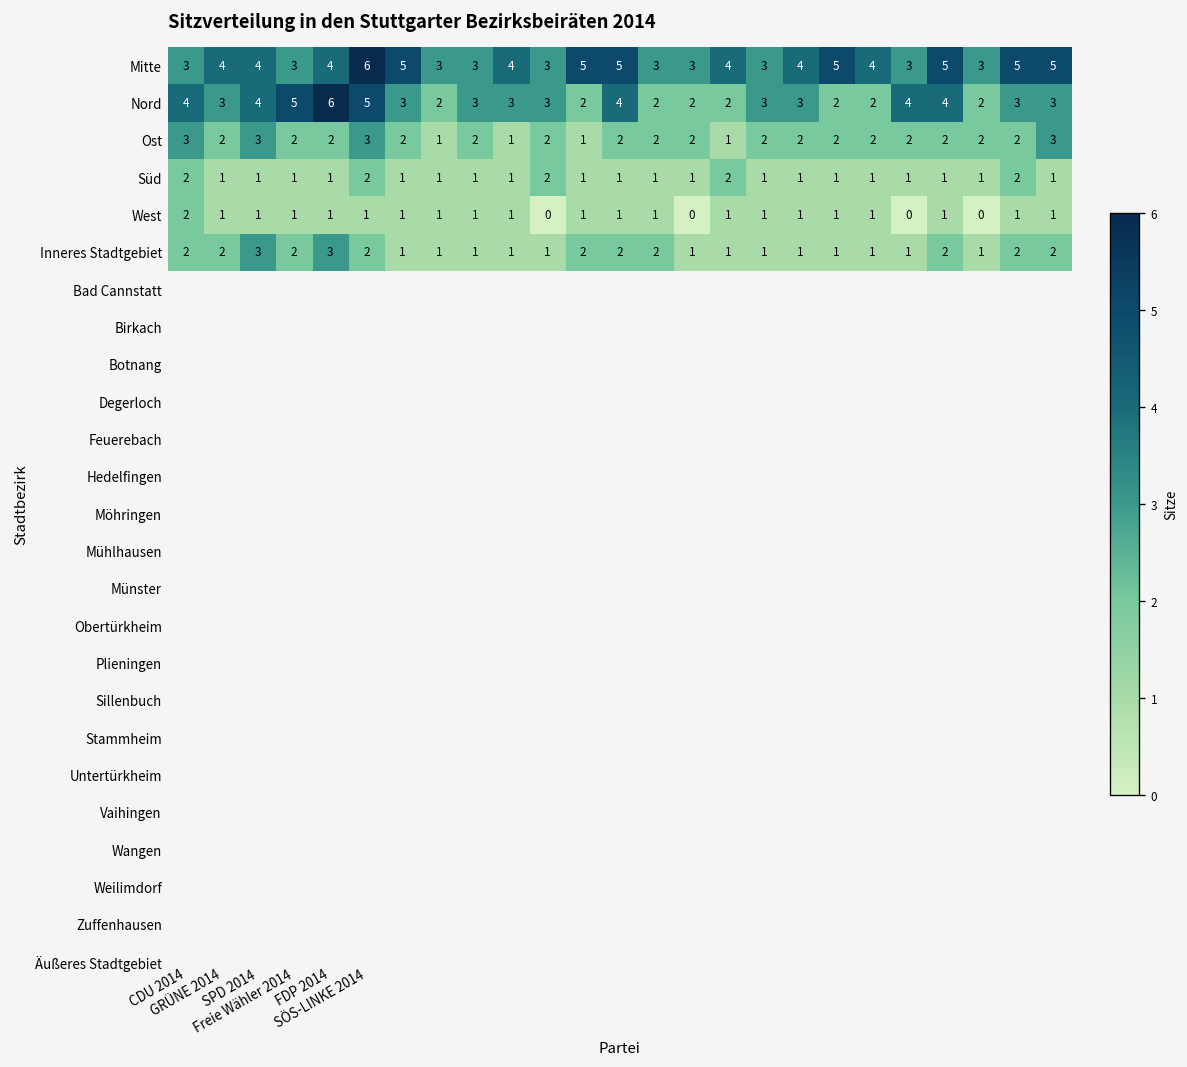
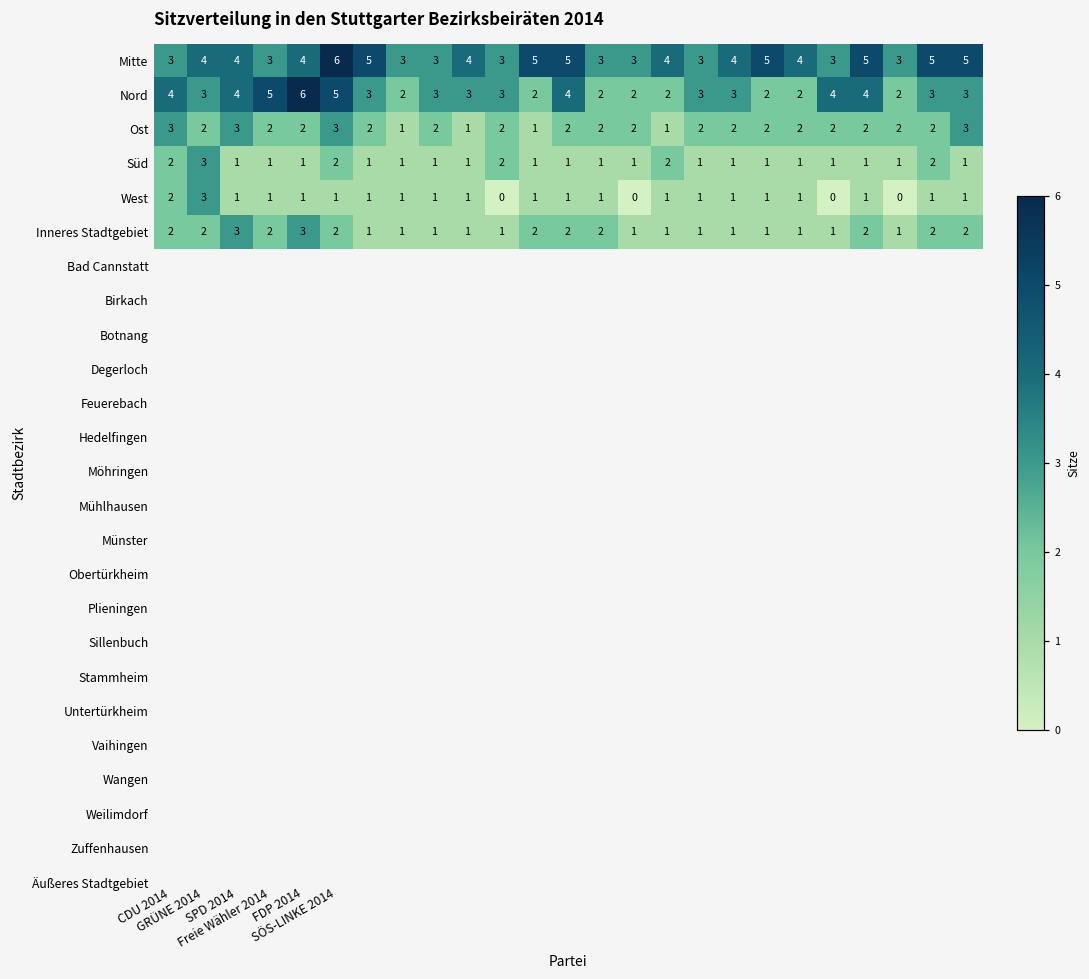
  {
    "Mitte": {
      "CDU 2014": 3,
      "GRÜNE 2014": 4,
      "SPD 2014": 4,
      "Freie Wähler 2014": 3,
      "FDP 2014": 4,
      "SÖS-LINKE 2014": 6
    },
    "Nord": {
      "CDU 2014": 4,
      "GRÜNE 2014": 3,
      "SPD 2014": 4,
      "Freie Wähler 2014": 5,
      "FDP 2014": 6,
      "SÖS-LINKE 2014": 5
    },
    "Ost": {
      "CDU 2014": 3,
      "GRÜNE 2014": 2,
      "SPD 2014": 3,
      "Freie Wähler 2014": 2,
      "FDP 2014": 2,
      "SÖS-LINKE 2014": 3
    },
    "Süd": {
      "CDU 2014": 2,
-     "GRÜNE 2014": 1,
+     "GRÜNE 2014": 3,
      "SPD 2014": 1,
      "Freie Wähler 2014": 1,
      "FDP 2014": 1,
      "SÖS-LINKE 2014": 2
    },
    "West": {
      "CDU 2014": 2,
-     "GRÜNE 2014": 1,
+     "GRÜNE 2014": 3,
      "SPD 2014": 1,
      "Freie Wähler 2014": 1,
      "FDP 2014": 1,
      "SÖS-LINKE 2014": 1
    },
    "Inneres Stadtgebiet": {
      "CDU 2014": 2,
      "GRÜNE 2014": 2,
      "SPD 2014": 3,
      "Freie Wähler 2014": 2,
      "FDP 2014": 3,
      "SÖS-LINKE 2014": 2
    }
  }
